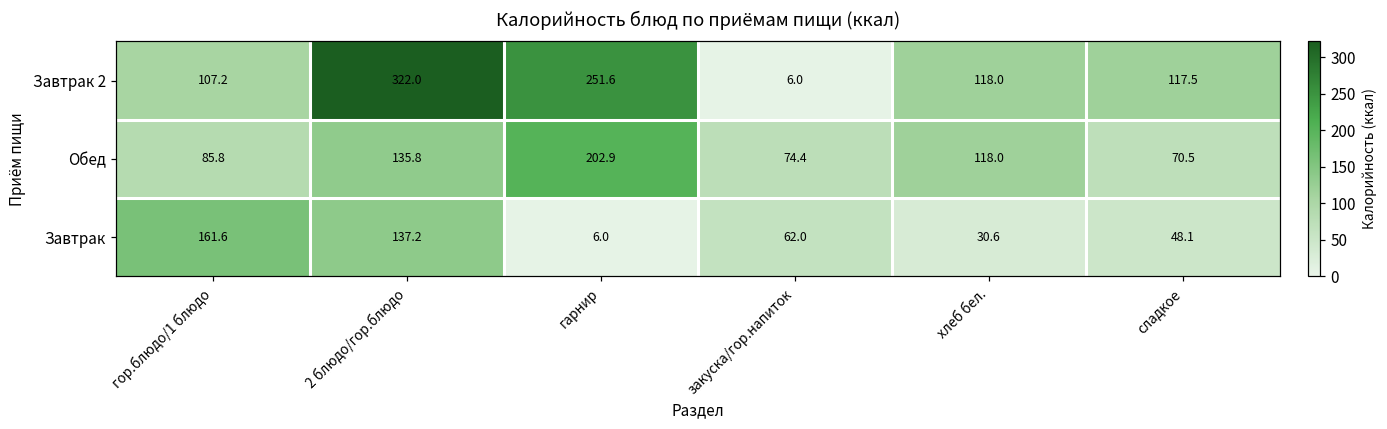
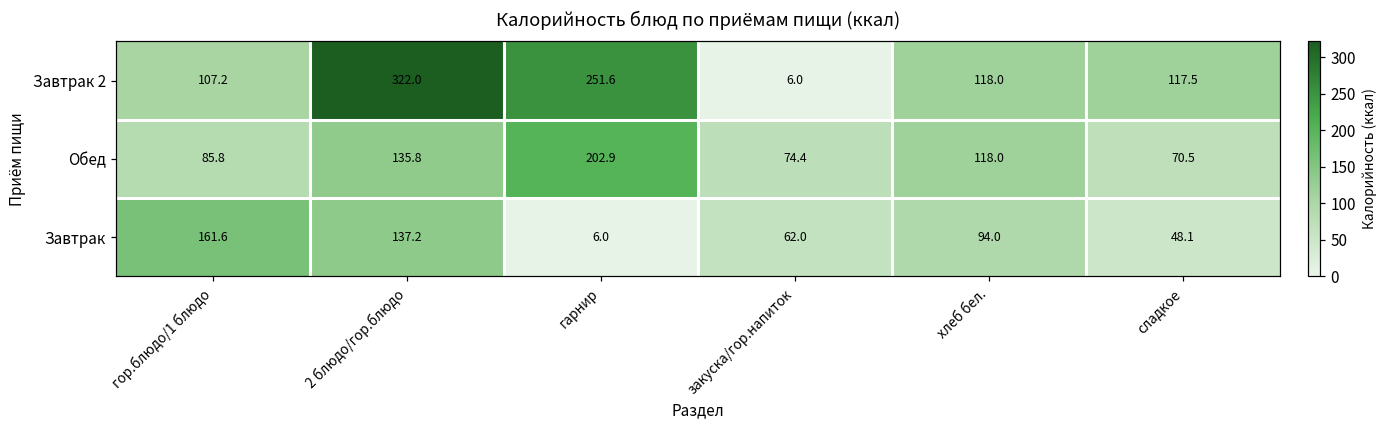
  {
    "Завтрак 2": {
      "гор.блюдо/1 блюдо": 107.2,
      "2 блюдо/гор.блюдо": 322.0,
      "гарнир": 251.6,
      "закуска/гор.напиток": 6.0,
      "хлеб бел.": 118.0,
      "сладкое": 117.5
    },
    "Обед": {
      "гор.блюдо/1 блюдо": 85.8,
      "2 блюдо/гор.блюдо": 135.8,
      "гарнир": 202.9,
      "закуска/гор.напиток": 74.4,
      "хлеб бел.": 118.0,
      "сладкое": 70.5
    },
    "Завтрак": {
      "гор.блюдо/1 блюдо": 161.6,
      "2 блюдо/гор.блюдо": 137.2,
      "гарнир": 6.0,
      "закуска/гор.напиток": 62.0,
-     "хлеб бел.": 30.6,
+     "хлеб бел.": 94.0,
      "сладкое": 48.1
    }
  }
